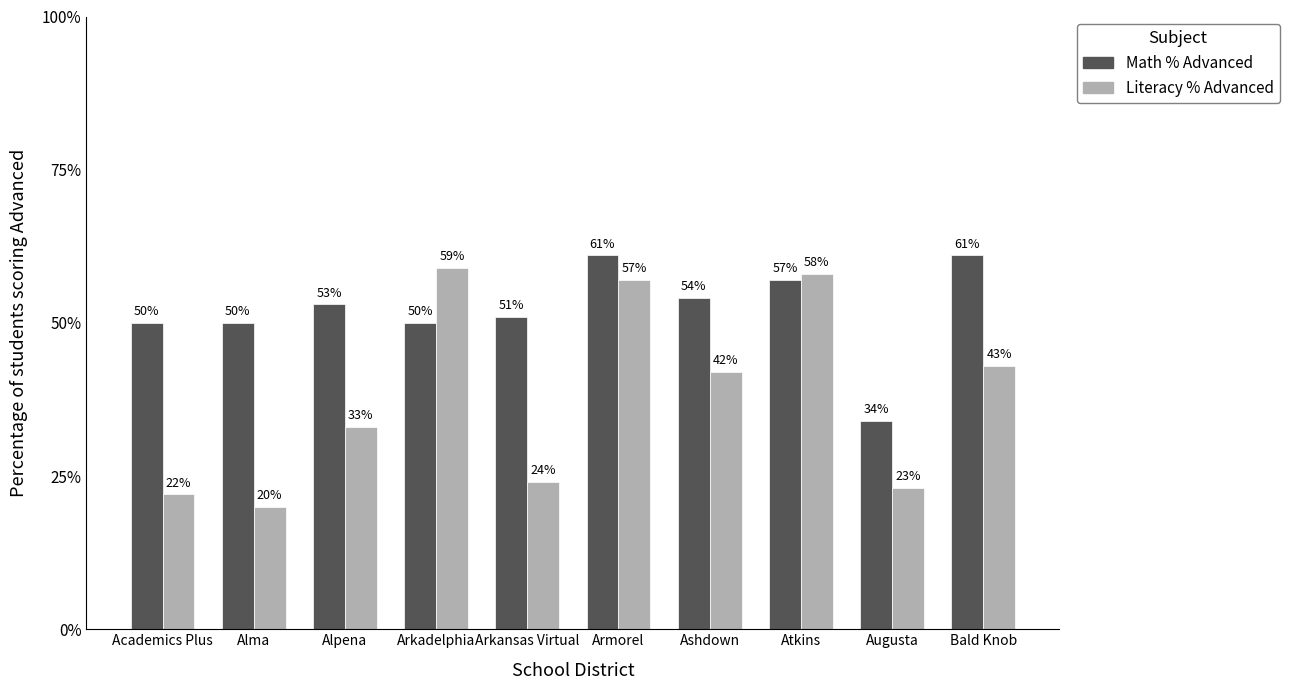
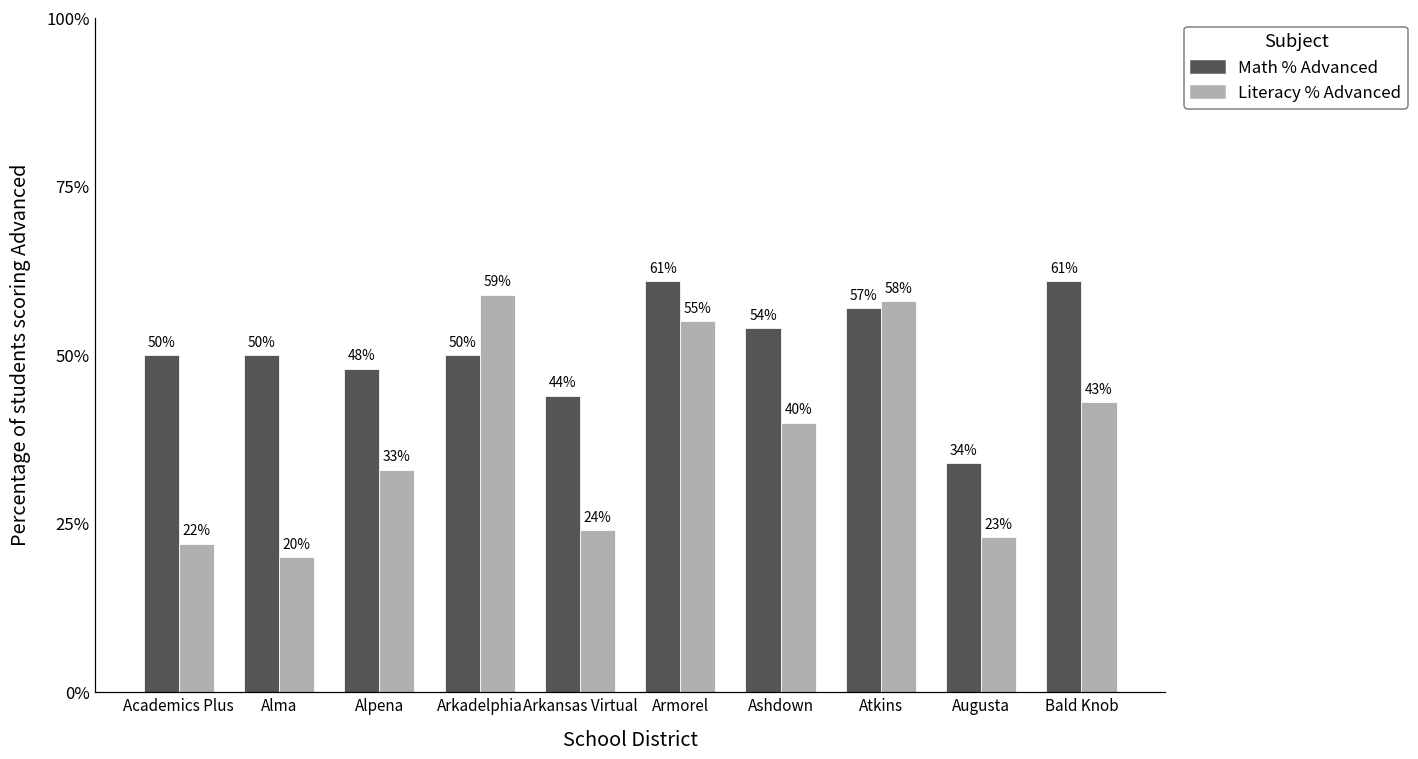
  {
    "Math % Advanced": {
      "Academics Plus": "50%",
      "Alma": "50%",
-     "Alpena": "53%",
+     "Alpena": "48%",
      "Arkadelphia": "50%",
-     "Arkansas Virtual": "51%",
+     "Arkansas Virtual": "44%",
      "Armorel": "61%",
      "Ashdown": "54%",
      "Atkins": "57%",
      "Augusta": "34%",
      "Bald Knob": "61%"
    },
    "Literacy % Advanced": {
      "Academics Plus": "22%",
      "Alma": "20%",
      "Alpena": "33%",
      "Arkadelphia": "59%",
      "Arkansas Virtual": "24%",
-     "Armorel": "57%",
-     "Ashdown": "42%",
+     "Armorel": "55%",
+     "Ashdown": "40%",
      "Atkins": "58%",
      "Augusta": "23%",
      "Bald Knob": "43%"
    }
  }
